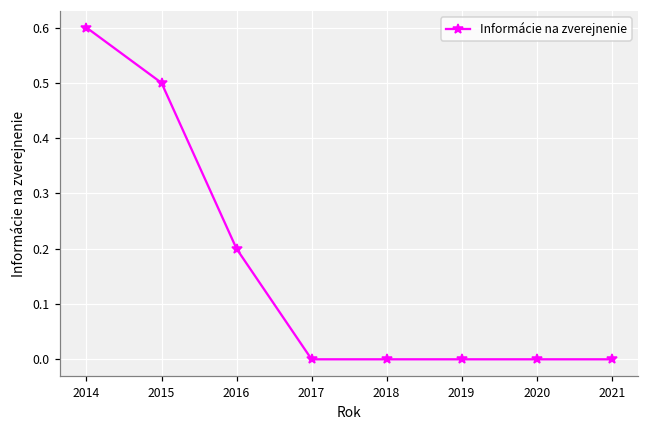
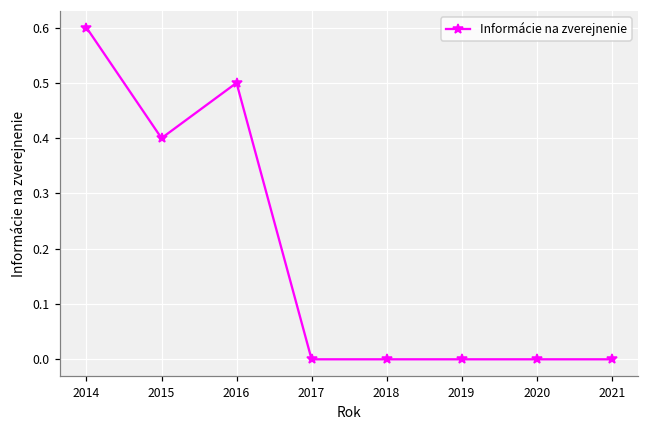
  {
    "2014": 0.6,
-   "2015": 0.5,
-   "2016": 0.2,
+   "2015": 0.4,
+   "2016": 0.5,
    "2017": 0.0,
    "2018": 0.0,
    "2019": 0.0,
    "2020": 0.0,
    "2021": 0.0
  }
